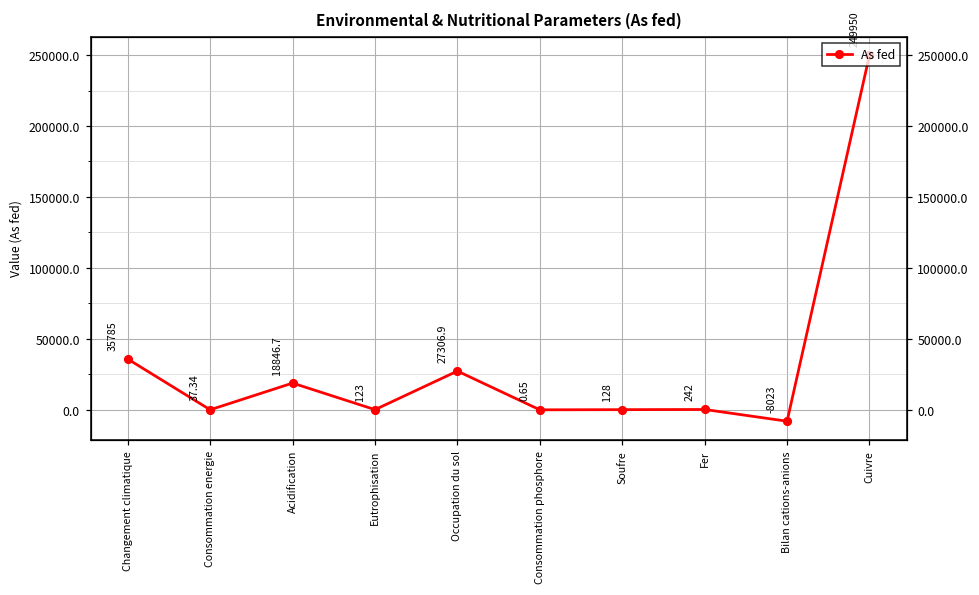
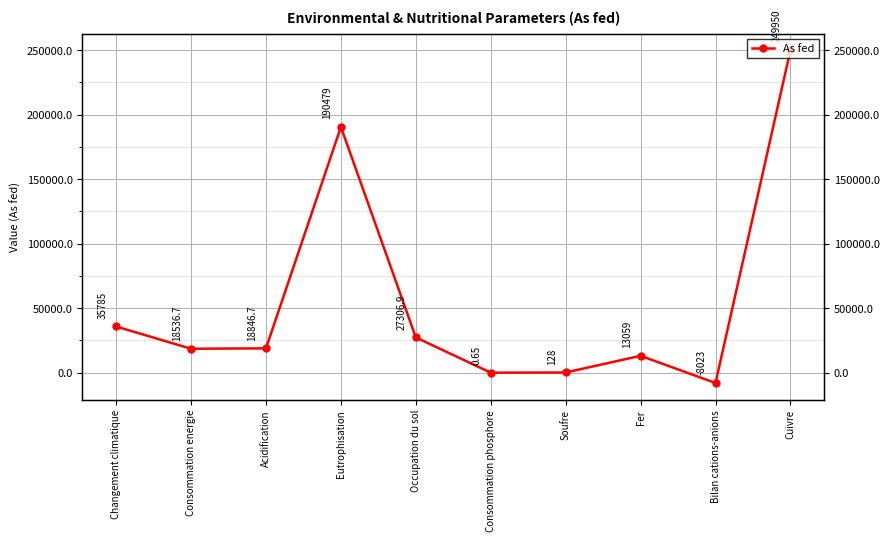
  {
    "Changement climatique": 35785,
-   "Consommation energie": 37.34,
+   "Consommation energie": 18536.7,
    "Acidification": 18846.7,
-   "Eutrophisation": 123,
+   "Eutrophisation": 190479,
    "Occupation du sol": 27306.9,
    "Consommation phosphore": 0.65,
    "Soufre": 128,
-   "Fer": 242,
+   "Fer": 13059,
    "Bilan cations-anions": -8023
  }
